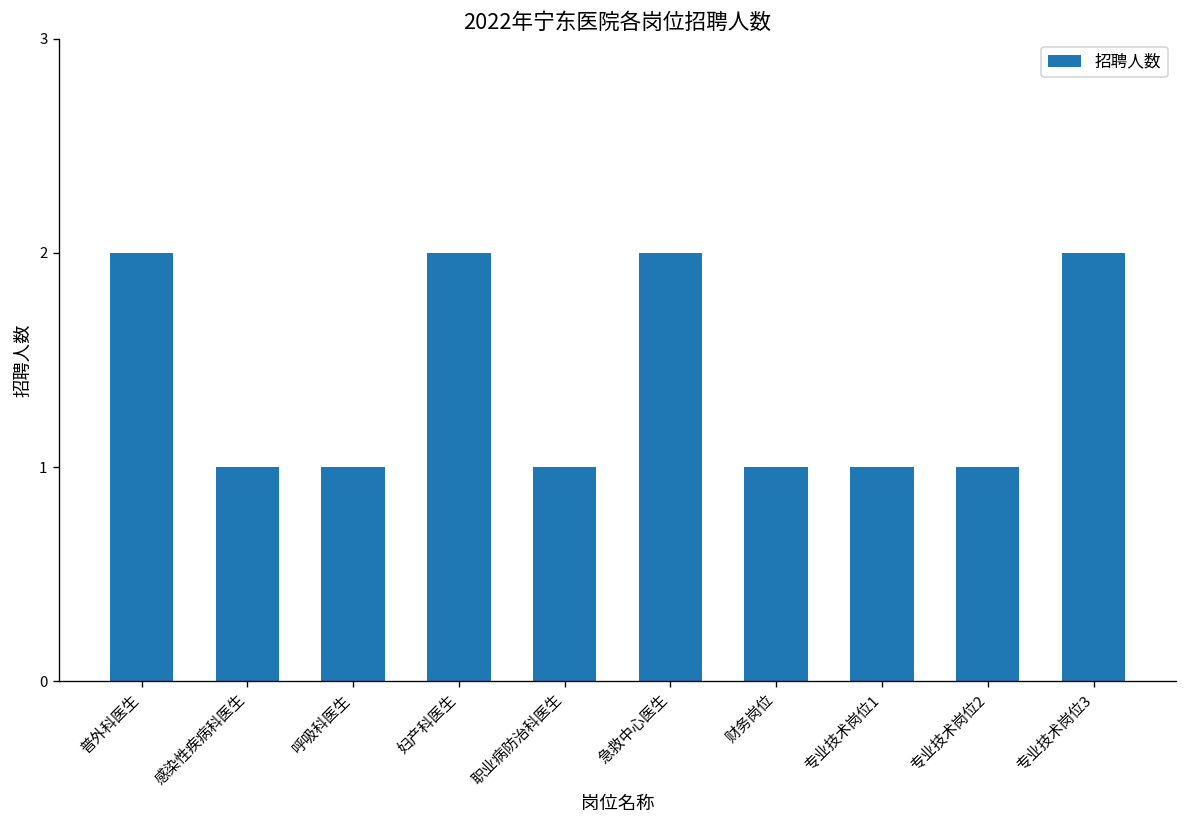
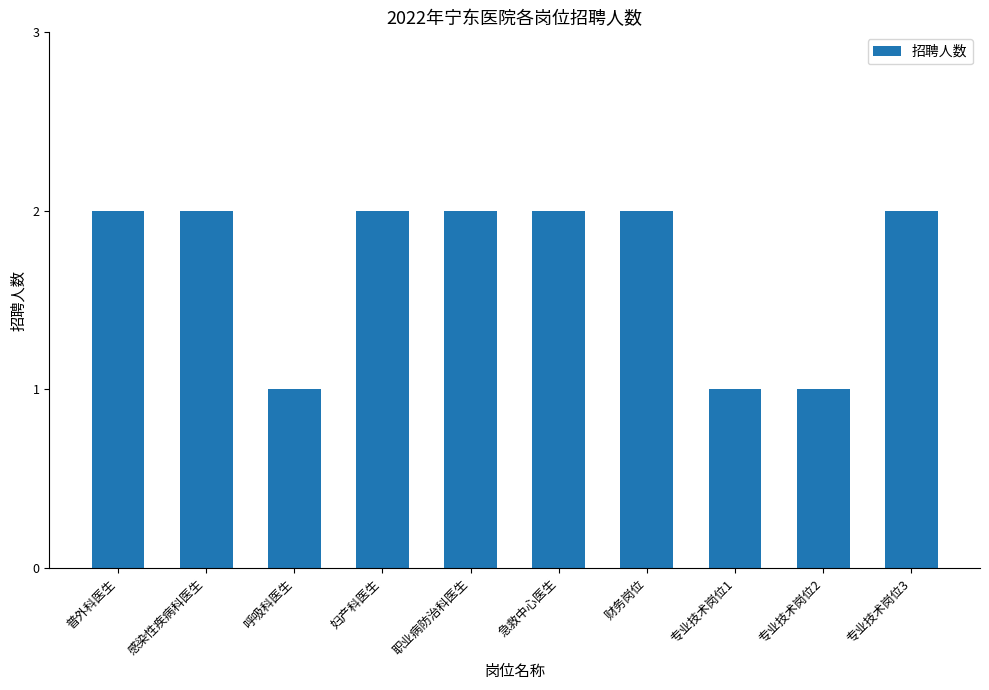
  {
    "普外科医生": 2,
-   "感染性疾病科医生": 1,
+   "感染性疾病科医生": 2,
    "呼吸科医生": 1,
    "妇产科医生": 2,
-   "职业病防治科医生": 1,
+   "职业病防治科医生": 2,
    "急救中心医生": 2,
-   "财务岗位": 1,
+   "财务岗位": 2,
    "专业技术岗位1": 1,
    "专业技术岗位2": 1,
    "专业技术岗位3": 2
  }
